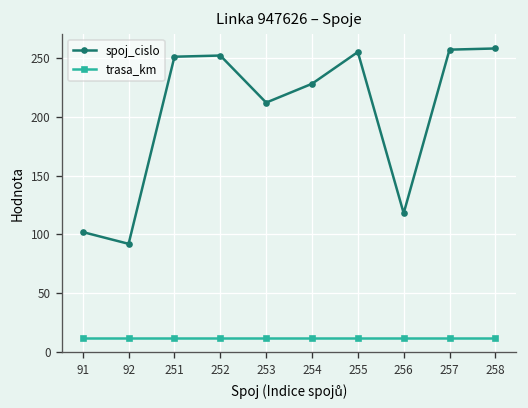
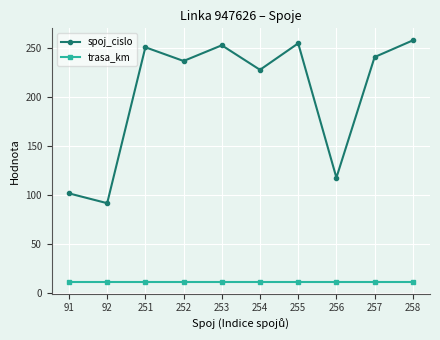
  {
    "spoj_cislo": {
      "91": 100,
      "92": 90,
      "251": 250,
-     "252": 250,
-     "253": 210,
+     "252": 240,
+     "253": 250,
      "254": 230,
      "255": 260,
      "256": 120,
-     "257": 260,
+     "257": 240,
      "258": 260
    },
    "trasa_km": {
      "91": 10,
      "92": 10,
      "251": 10,
      "252": 10,
      "253": 10,
      "254": 10,
      "255": 10,
      "256": 10,
      "257": 10,
      "258": 10
    }
  }
